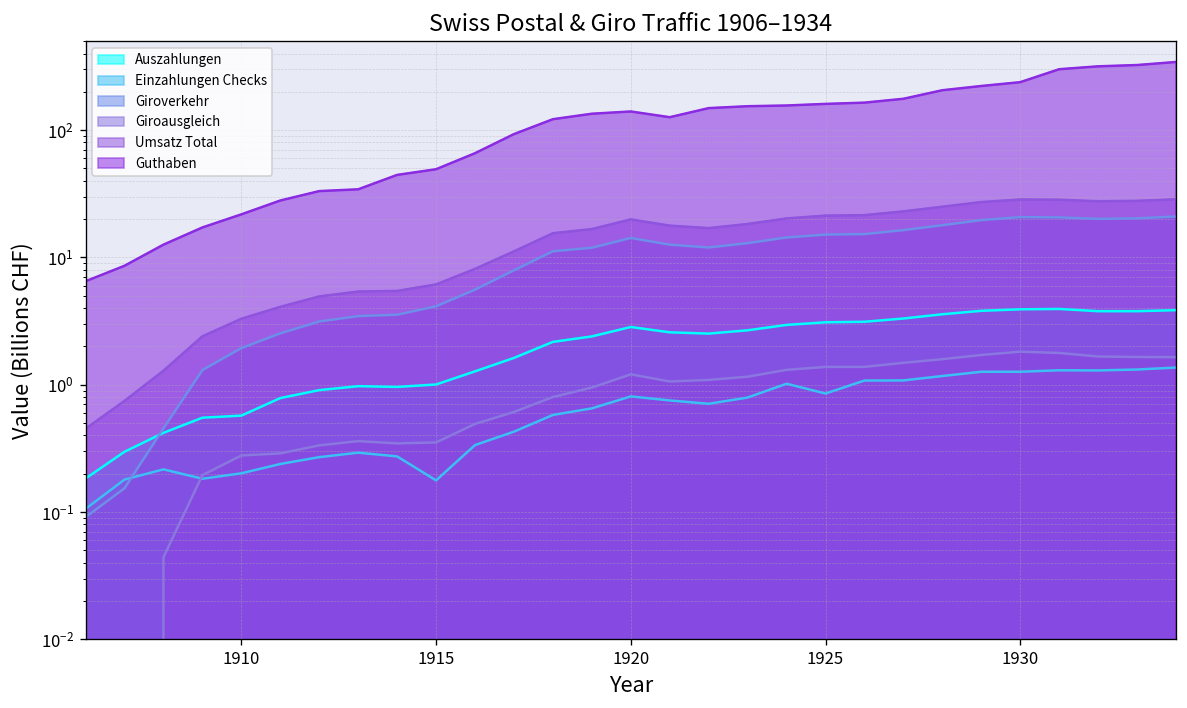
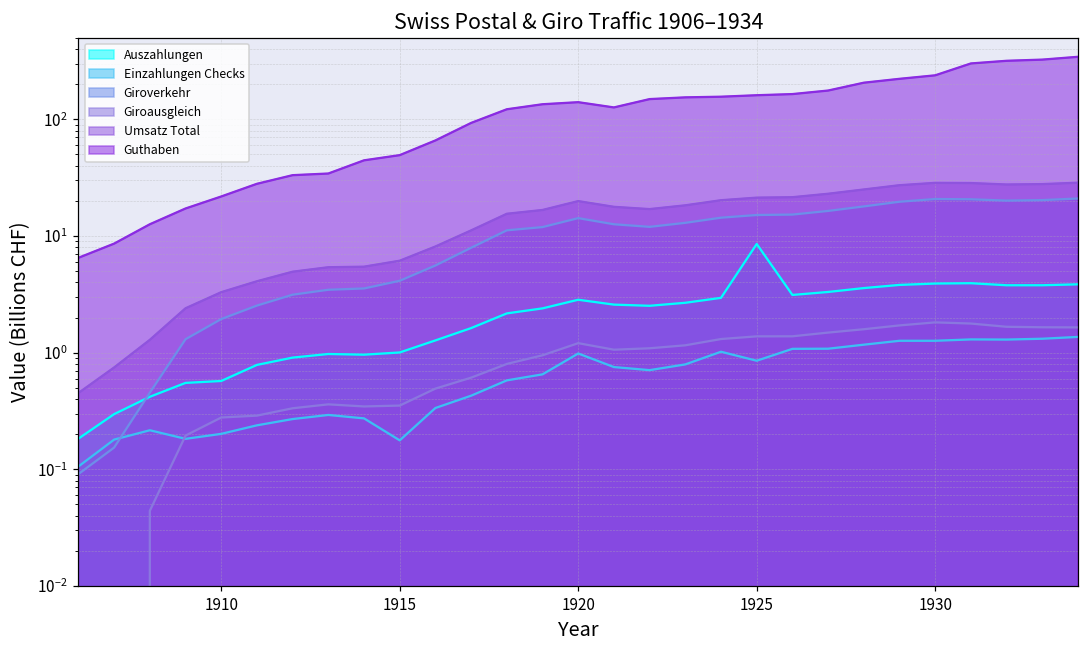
  {
    "Auszahlungen": {
      "1910": 0.6,
      "1915": 1.0,
      "1920": 2.8,
-     "1925": 3.1,
+     "1925": 9,
      "1930": 3.9
    },
    "Einzahlungen Checks": {
      "1910": 0.2,
      "1915": 0.18,
-     "1920": 0.8,
+     "1920": 1.0,
      "1925": 0.9,
      "1930": 1.3
    }
  }
